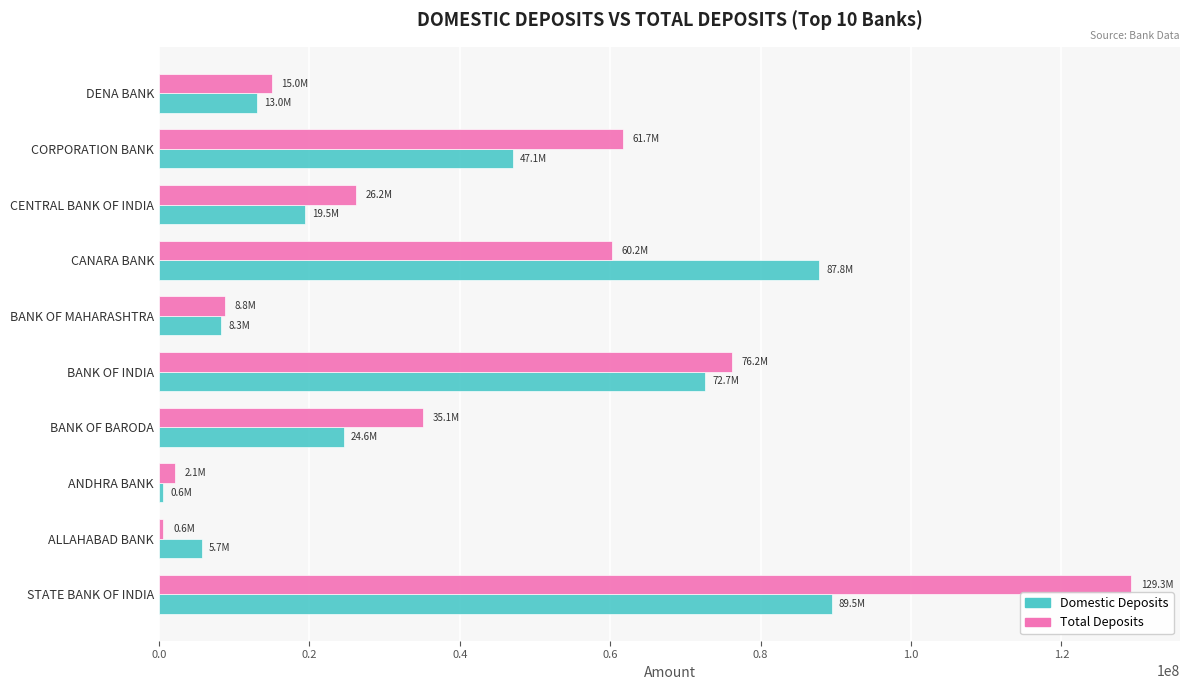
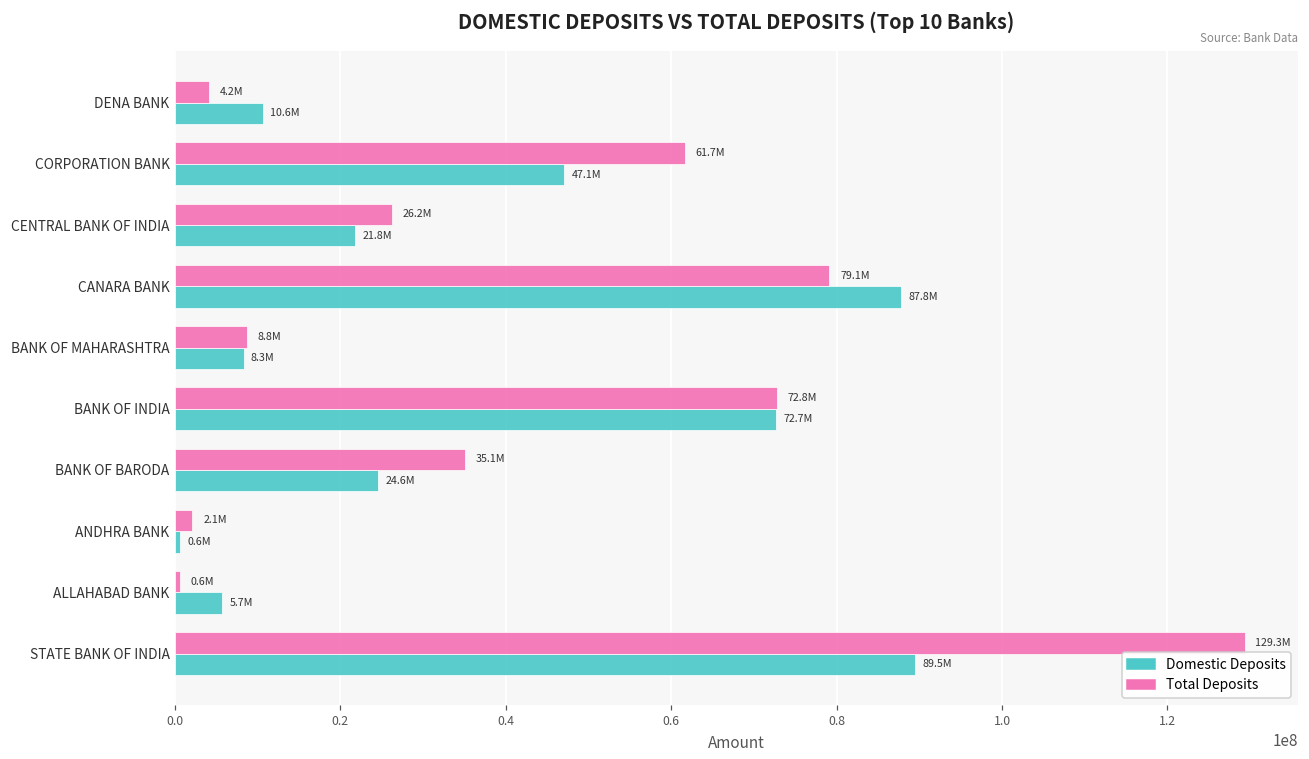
  {
    "Domestic Deposits": {
-     "DENA BANK": "13.0M",
+     "DENA BANK": "10.6M",
      "CORPORATION BANK": "47.1M",
-     "CENTRAL BANK OF INDIA": "19.5M",
+     "CENTRAL BANK OF INDIA": "21.8M",
      "CANARA BANK": "87.8M",
      "BANK OF MAHARASHTRA": "8.3M",
      "BANK OF INDIA": "72.7M",
      "BANK OF BARODA": "24.6M",
      "ANDHRA BANK": "0.6M",
      "ALLAHABAD BANK": "5.7M",
      "STATE BANK OF INDIA": "89.5M"
    },
    "Total Deposits": {
-     "DENA BANK": "15.0M",
+     "DENA BANK": "4.2M",
      "CORPORATION BANK": "61.7M",
      "CENTRAL BANK OF INDIA": "26.2M",
-     "CANARA BANK": "60.2M",
+     "CANARA BANK": "79.1M",
      "BANK OF MAHARASHTRA": "8.8M",
-     "BANK OF INDIA": "76.2M",
+     "BANK OF INDIA": "72.8M",
      "BANK OF BARODA": "35.1M",
      "ANDHRA BANK": "2.1M",
      "ALLAHABAD BANK": "0.6M",
      "STATE BANK OF INDIA": "129.3M"
    }
  }
